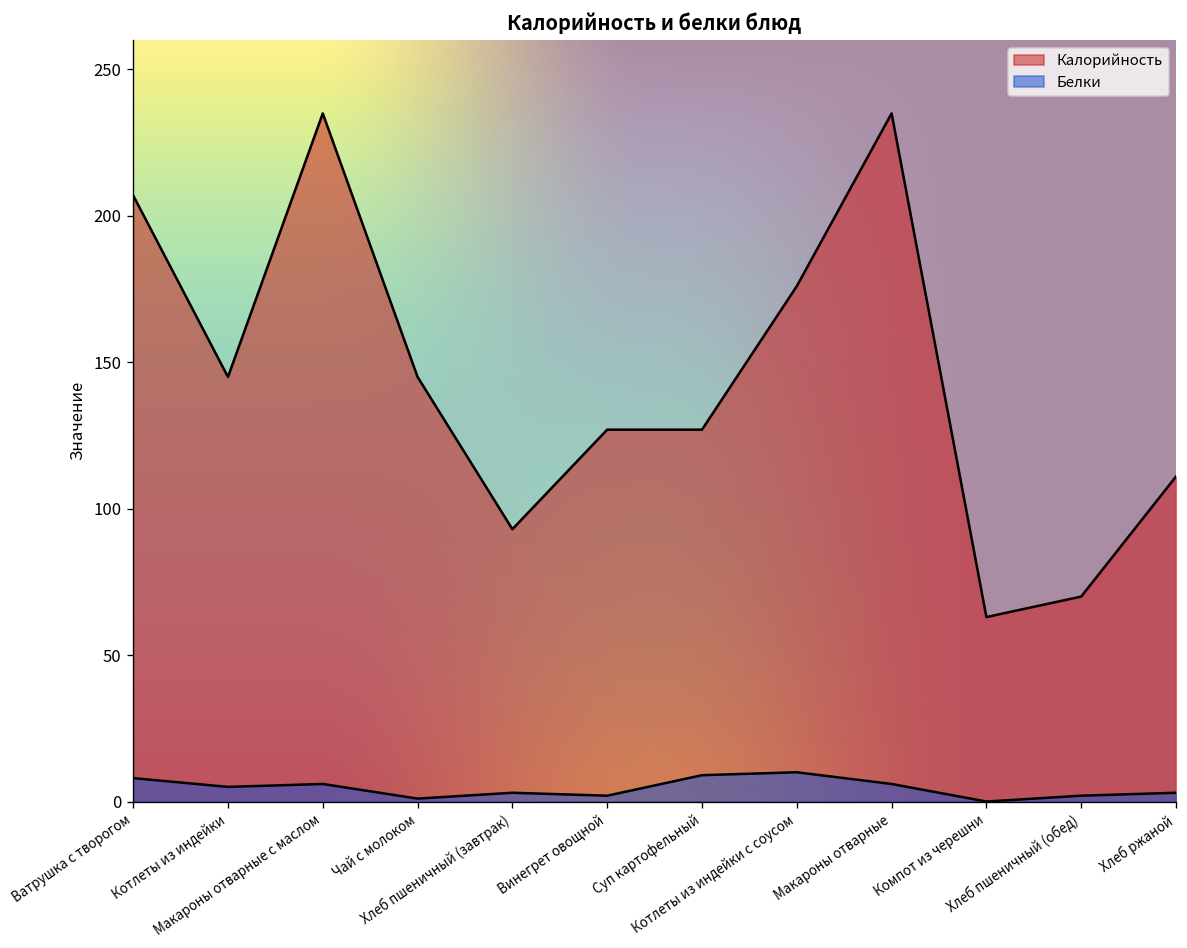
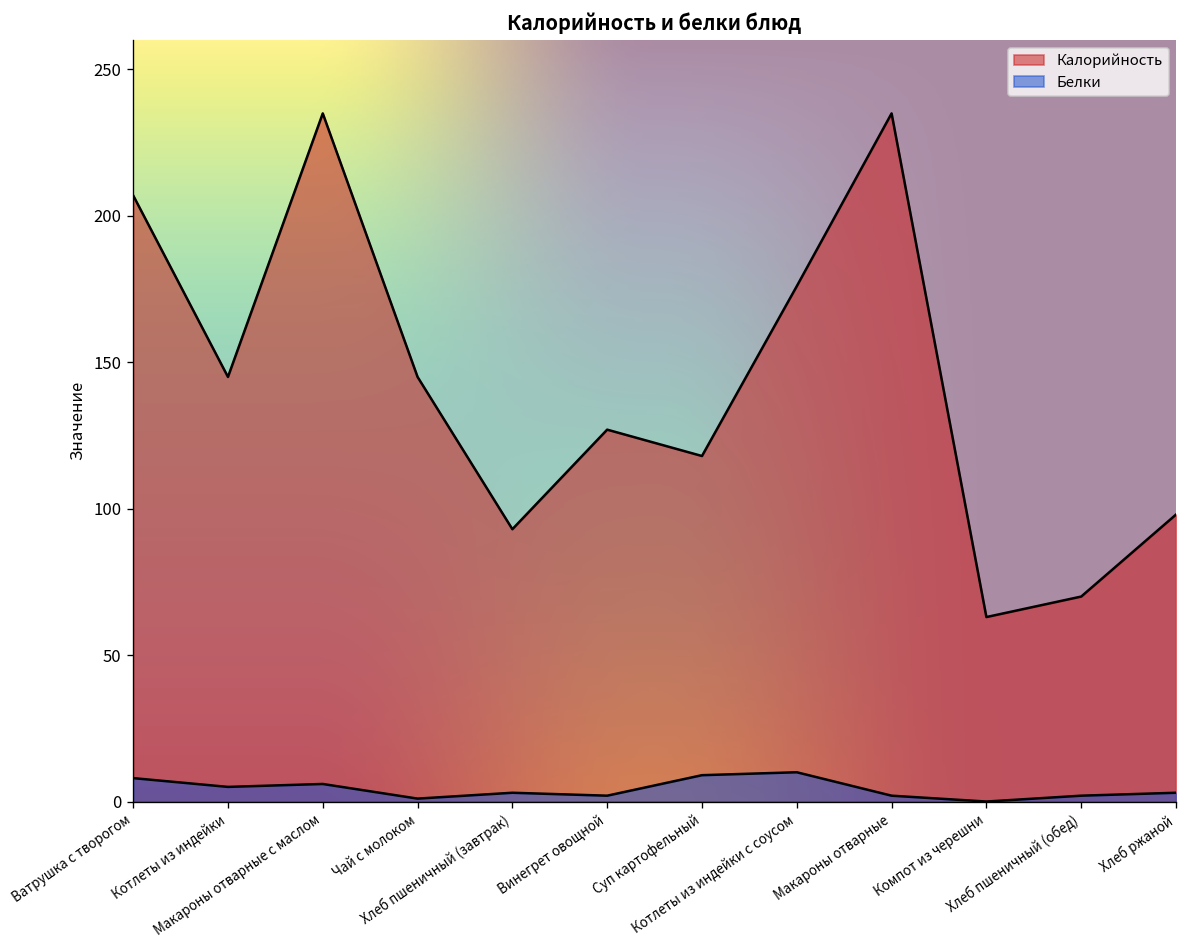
  {
    "Калорийность": {
      "Ватрушка с творогом": 207,
      "Котлеты из индейки": 145,
      "Макароны отварные с маслом": 235,
      "Чай с молоком": 145,
      "Хлеб пшеничный (завтрак)": 93,
      "Винегрет овощной": 127,
-     "Суп картофельный": 127,
+     "Суп картофельный": 118,
      "Котлеты из индейки с соусом": 176,
      "Макароны отварные": 235,
      "Компот из черешни": 63,
      "Хлеб пшеничный (обед)": 70,
-     "Хлеб ржаной": 111
+     "Хлеб ржаной": 98
    },
    "Белки": {
      "Ватрушка с творогом": 8,
      "Котлеты из индейки": 5,
      "Макароны отварные с маслом": 6,
      "Чай с молоком": 1,
      "Хлеб пшеничный (завтрак)": 3,
      "Винегрет овощной": 2,
      "Суп картофельный": 9,
      "Котлеты из индейки с соусом": 10,
-     "Макароны отварные": 6,
+     "Макароны отварные": 2,
      "Компот из черешни": 0,
      "Хлеб пшеничный (обед)": 2,
      "Хлеб ржаной": 3
    }
  }
